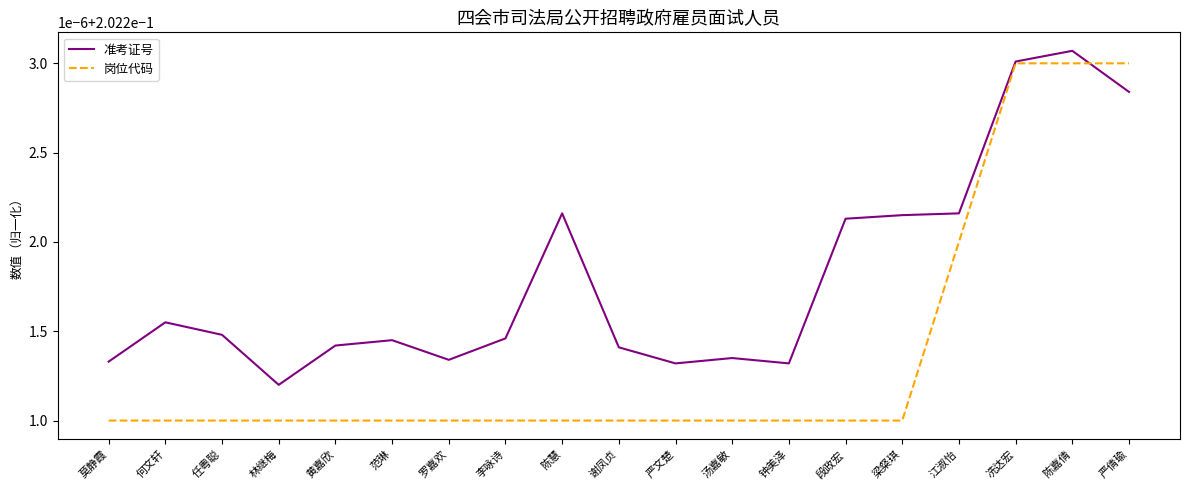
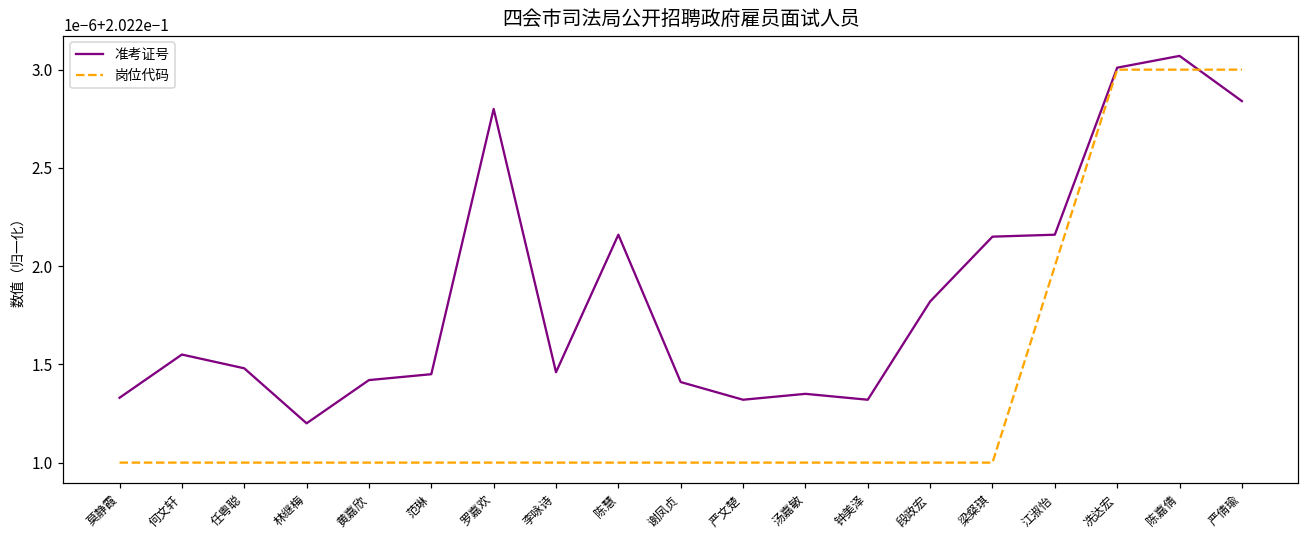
  {
    "准考证号": {
      "莫静霞": 0.20220133,
      "何文轩": 0.20220155,
      "任粤聪": 0.20220148,
      "林继梅": 0.20220120,
      "黄嘉欣": 0.20220142,
      "范琳": 0.20220145,
-     "罗嘉欢": 0.20220134,
+     "罗嘉欢": 0.20220280,
      "李咏诗": 0.20220146,
      "陈慧": 0.20220216,
      "谢凤贞": 0.20220141,
      "严文楚": 0.20220132,
      "汤嘉敏": 0.20220135,
      "钟美泽": 0.20220132,
-     "段政宏": 0.20220213,
+     "段政宏": 0.20220182,
      "梁粲琪": 0.20220215,
      "江淑怡": 0.20220216,
      "陈嘉倩": 0.20220307,
      "严倩瑜": 0.20220284
    },
    "岗位代码": {
      "莫静霞": 0.20220100,
      "何文轩": 0.20220100,
      "任粤聪": 0.20220100,
      "林继梅": 0.20220100,
      "黄嘉欣": 0.20220100,
      "范琳": 0.20220100,
      "罗嘉欢": 0.20220100,
      "李咏诗": 0.20220100,
      "陈慧": 0.20220100,
      "谢凤贞": 0.20220100,
      "严文楚": 0.20220100,
      "汤嘉敏": 0.20220100,
      "钟美泽": 0.20220100,
      "段政宏": 0.20220100,
      "梁粲琪": 0.20220100,
      "江淑怡": 0.20220200,
      "陈嘉倩": 0.20220300,
      "严倩瑜": 0.20220300
    }
  }
